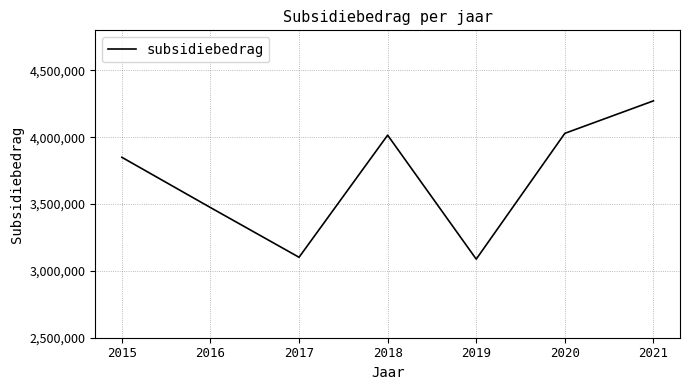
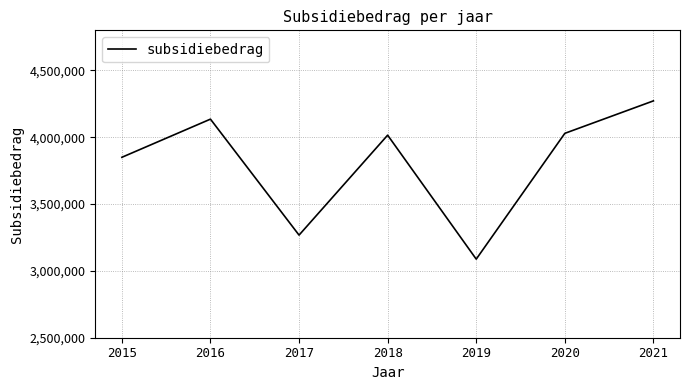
  {
    "2015": "3,850,000",
-   "2016": "3,470,000",
-   "2017": "3,100,000",
+   "2016": "4,140,000",
+   "2017": "3,270,000",
    "2018": "4,020,000",
    "2019": "3,090,000",
    "2020": "4,030,000",
    "2021": "4,270,000"
  }
